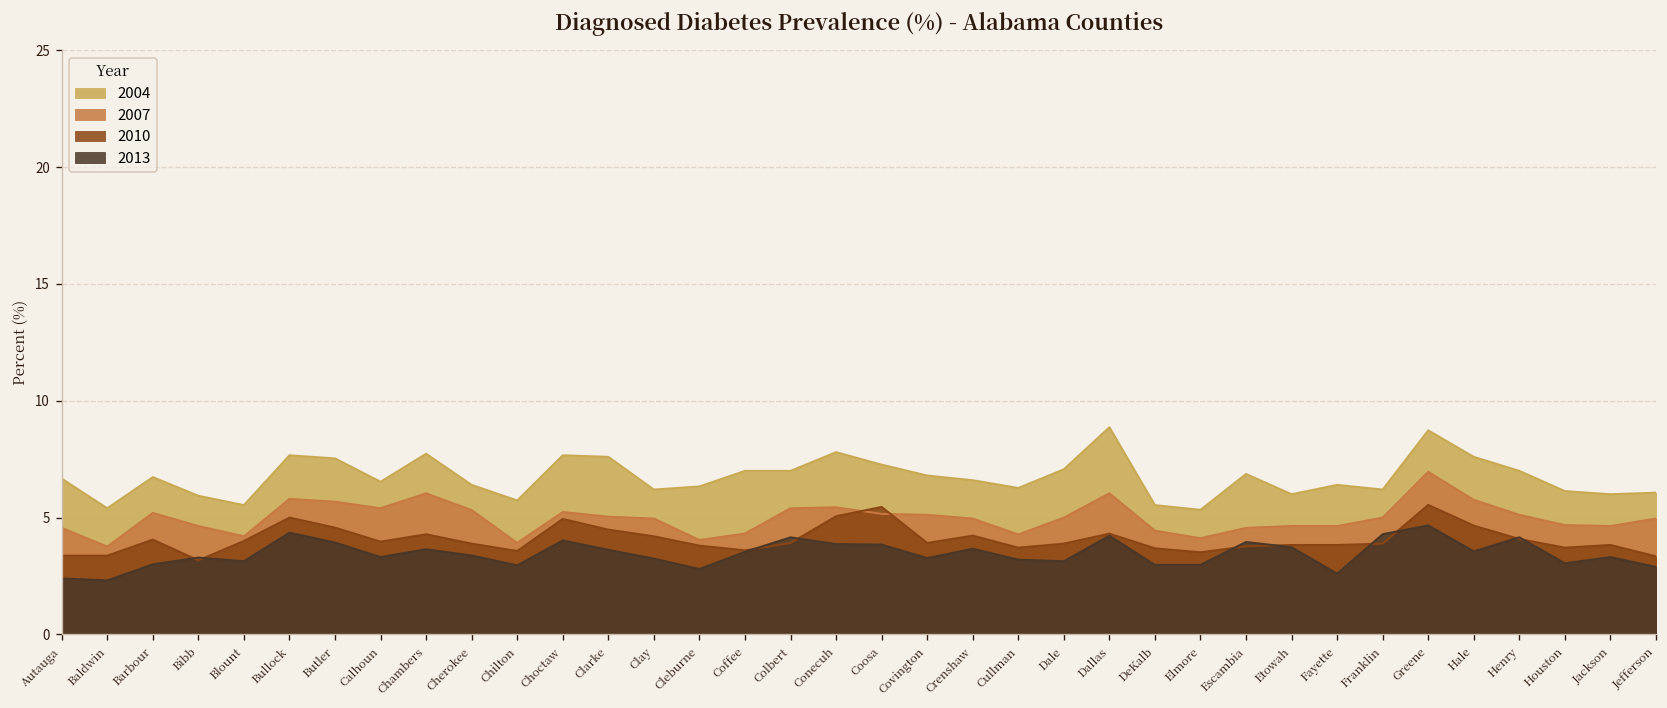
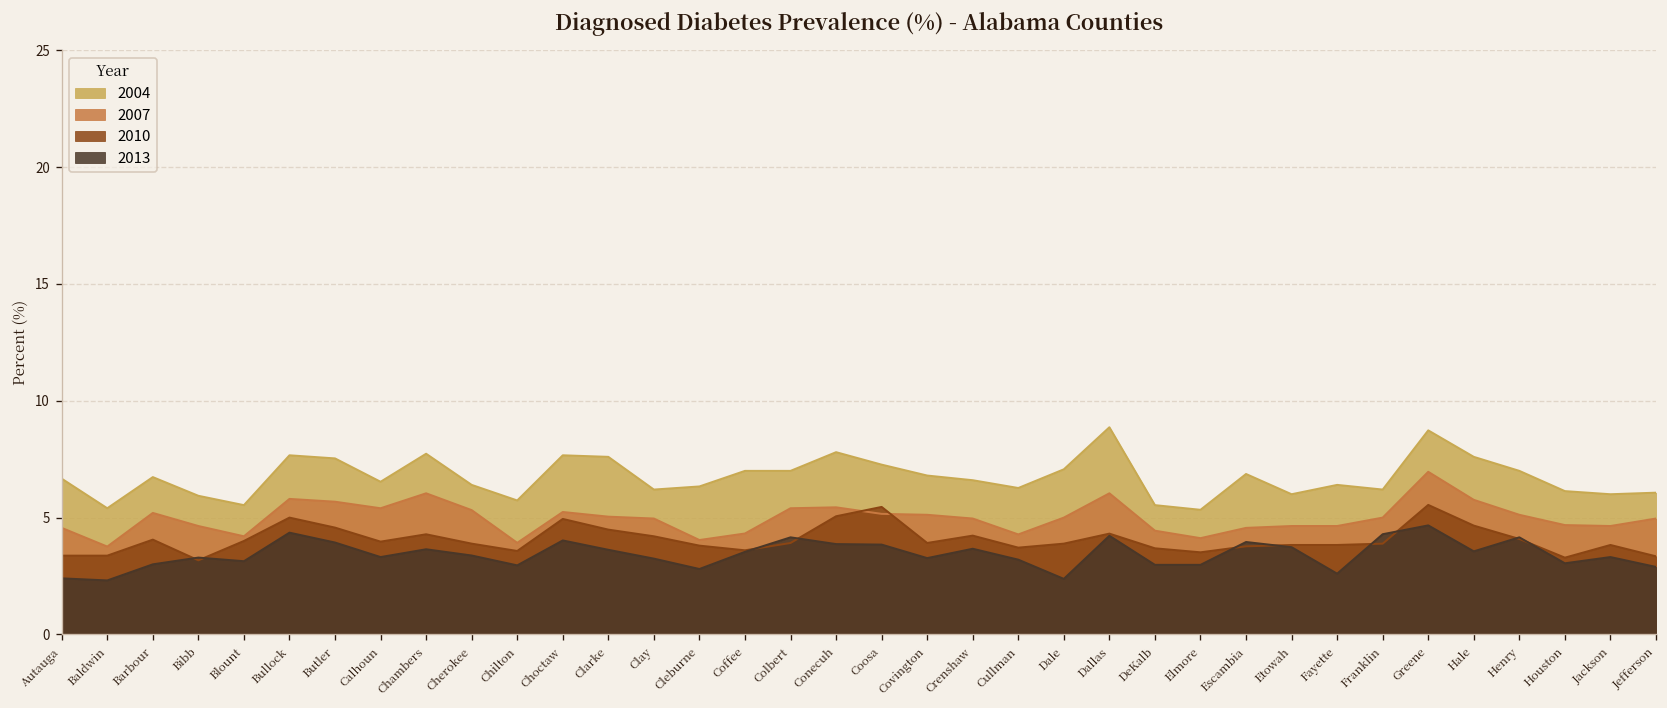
  {
    "2010": {
      "Autauga": 3.4,
      "Baldwin": 3.4,
      "Barbour": 4.1,
      "Blount": 4.0,
      "Bullock": 5.0,
      "Butler": 4.6,
      "Calhoun": 4.0,
      "Chambers": 4.3,
      "Cherokee": 3.9,
      "Chilton": 3.6,
      "Choctaw": 4.9,
      "Clarke": 4.5,
      "Clay": 4.2,
      "Cleburne": 3.8,
      "Colbert": 3.9,
      "Conecuh": 5.1,
      "Coosa": 5.5,
      "Covington": 3.9,
      "Crenshaw": 4.2,
      "Cullman": 3.7,
      "Dale": 3.9,
      "DeKalb": 3.7,
      "Elmore": 3.5,
      "Escambia": 3.8,
      "Fayette": 3.8,
      "Franklin": 3.9,
      "Greene": 5.5,
      "Hale": 4.7,
-     "Houston": 3.7,
+     "Houston": 3.3,
      "Jackson": 3.8,
      "Jefferson": 3.3
    },
    "2013": {
      "Autauga": 2.4,
      "Baldwin": 2.3,
      "Barbour": 3.0,
      "Blount": 3.1,
      "Bullock": 4.4,
      "Butler": 3.9,
      "Calhoun": 3.3,
      "Chambers": 3.6,
      "Cherokee": 3.4,
      "Chilton": 3.0,
      "Choctaw": 4.0,
      "Clarke": 3.6,
      "Clay": 3.2,
      "Cleburne": 2.8,
      "Colbert": 4.2,
      "Conecuh": 3.9,
      "Coosa": 3.8,
      "Covington": 3.3,
      "Crenshaw": 3.7,
      "Cullman": 3.2,
-     "Dale": 3.1,
+     "Dale": 2.4,
      "DeKalb": 3.0,
      "Elmore": 3.0,
      "Escambia": 4.0,
      "Fayette": 2.6,
      "Franklin": 4.3,
      "Greene": 4.7,
      "Hale": 3.6,
      "Houston": 3.0,
      "Jackson": 3.3,
      "Jefferson": 2.9
    }
  }
